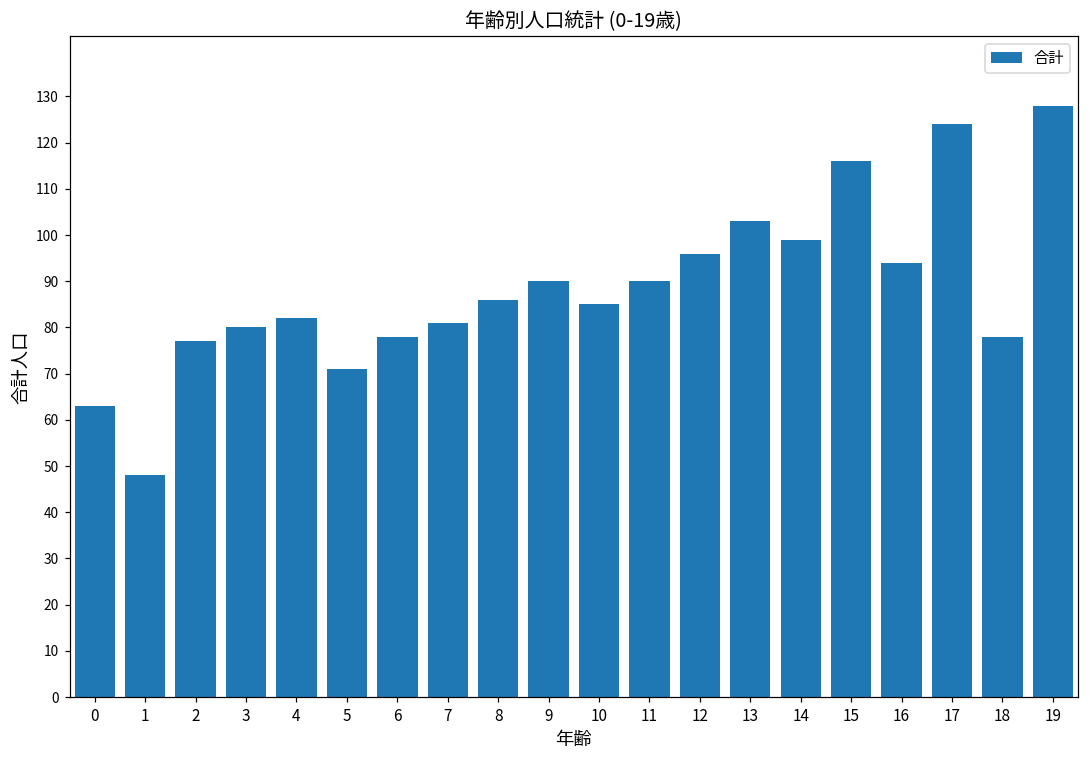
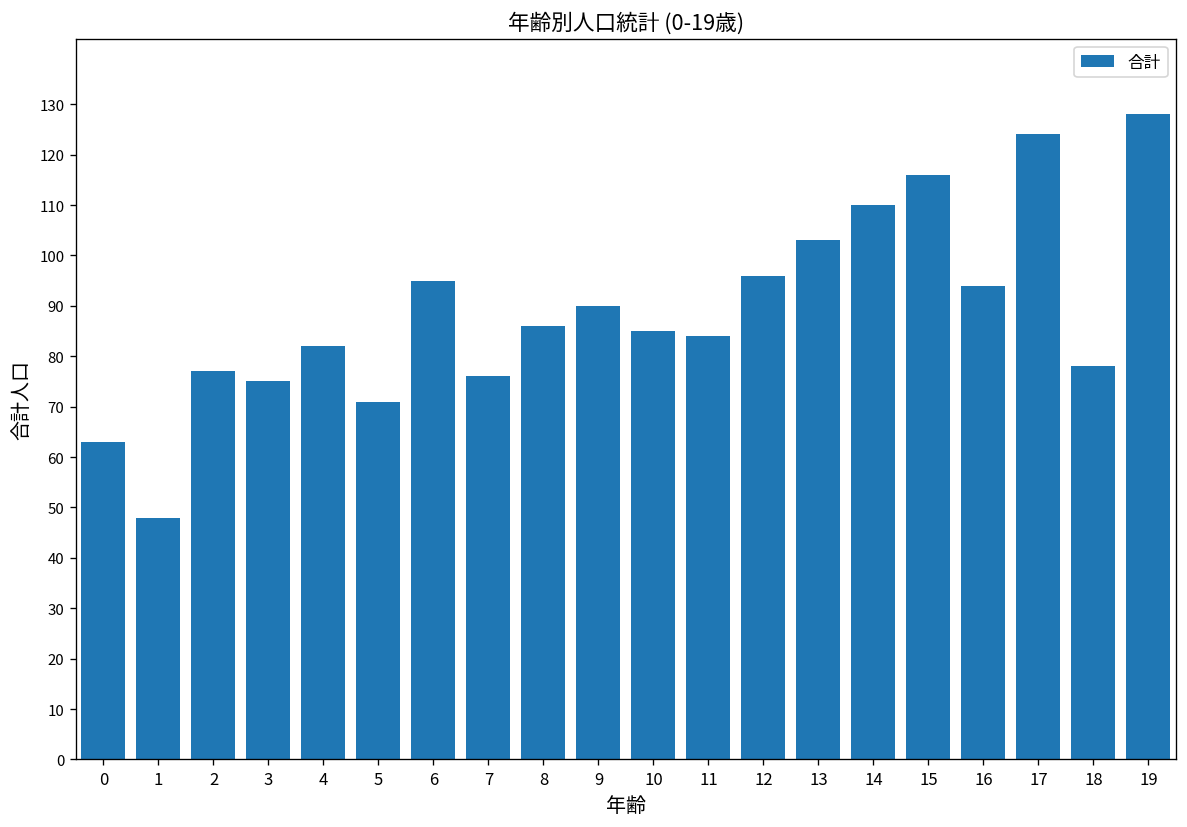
  {
    "0": 63,
    "1": 48,
    "2": 77,
-   "3": 80,
+   "3": 75,
    "4": 82,
    "5": 71,
-   "6": 78,
-   "7": 81,
+   "6": 95,
+   "7": 76,
    "8": 86,
    "9": 90,
    "10": 85,
-   "11": 90,
+   "11": 84,
    "12": 96,
    "13": 103,
-   "14": 99,
+   "14": 110,
    "15": 116,
    "16": 94,
    "17": 124,
    "18": 78,
    "19": 128
  }
